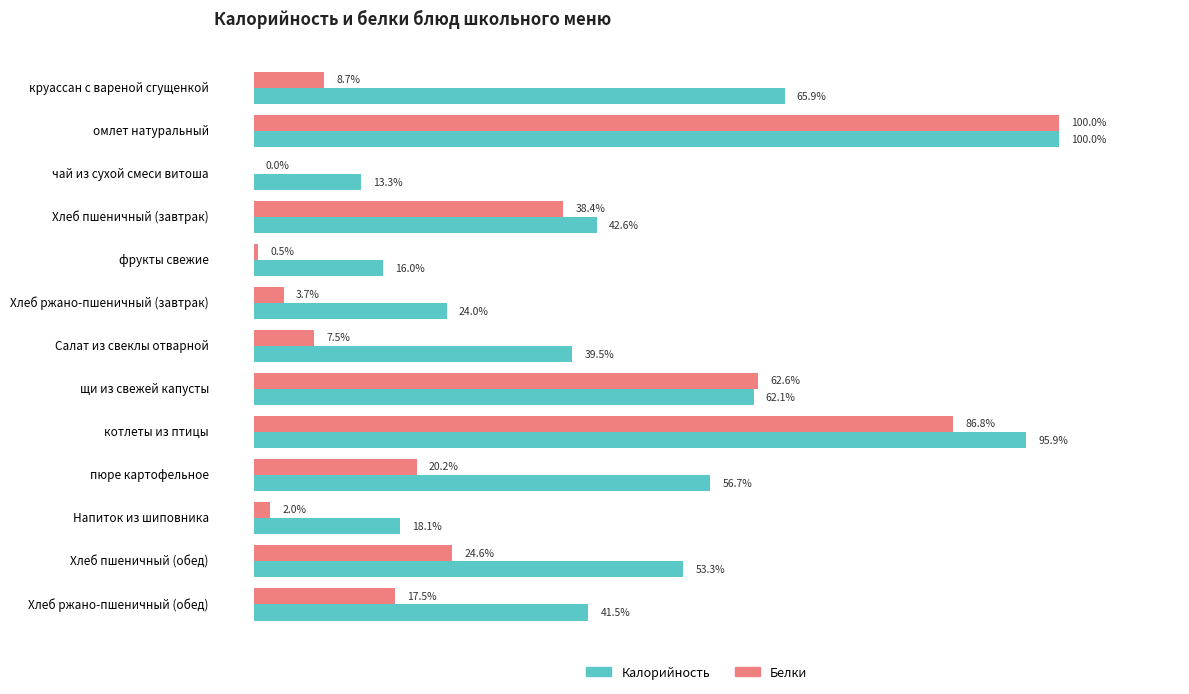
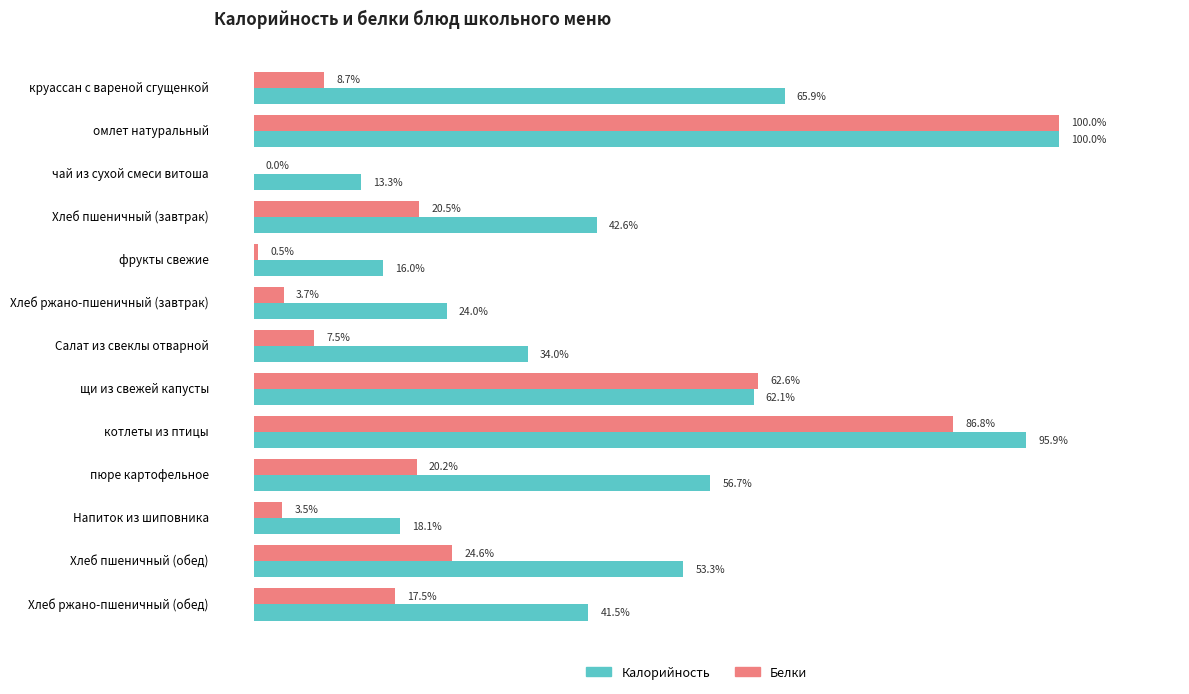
  {
    "Калорийность": {
      "круассан с вареной сгущенкой": "65.9%",
      "омлет натуральный": "100.0%",
      "чай из сухой смеси витоша": "13.3%",
      "Хлеб пшеничный (завтрак)": "42.6%",
      "фрукты свежие": "16.0%",
      "Хлеб ржано-пшеничный (завтрак)": "24.0%",
-     "Салат из свеклы отварной": "39.5%",
+     "Салат из свеклы отварной": "34.0%",
      "щи из свежей капусты": "62.1%",
      "котлеты из птицы": "95.9%",
      "пюре картофельное": "56.7%",
      "Напиток из шиповника": "18.1%",
      "Хлеб пшеничный (обед)": "53.3%",
      "Хлеб ржано-пшеничный (обед)": "41.5%"
    },
    "Белки": {
      "круассан с вареной сгущенкой": "8.7%",
      "омлет натуральный": "100.0%",
      "чай из сухой смеси витоша": "0.0%",
-     "Хлеб пшеничный (завтрак)": "38.4%",
+     "Хлеб пшеничный (завтрак)": "20.5%",
      "фрукты свежие": "0.5%",
      "Хлеб ржано-пшеничный (завтрак)": "3.7%",
      "Салат из свеклы отварной": "7.5%",
      "щи из свежей капусты": "62.6%",
      "котлеты из птицы": "86.8%",
      "пюре картофельное": "20.2%",
-     "Напиток из шиповника": "2.0%",
+     "Напиток из шиповника": "3.5%",
      "Хлеб пшеничный (обед)": "24.6%",
      "Хлеб ржано-пшеничный (обед)": "17.5%"
    }
  }
